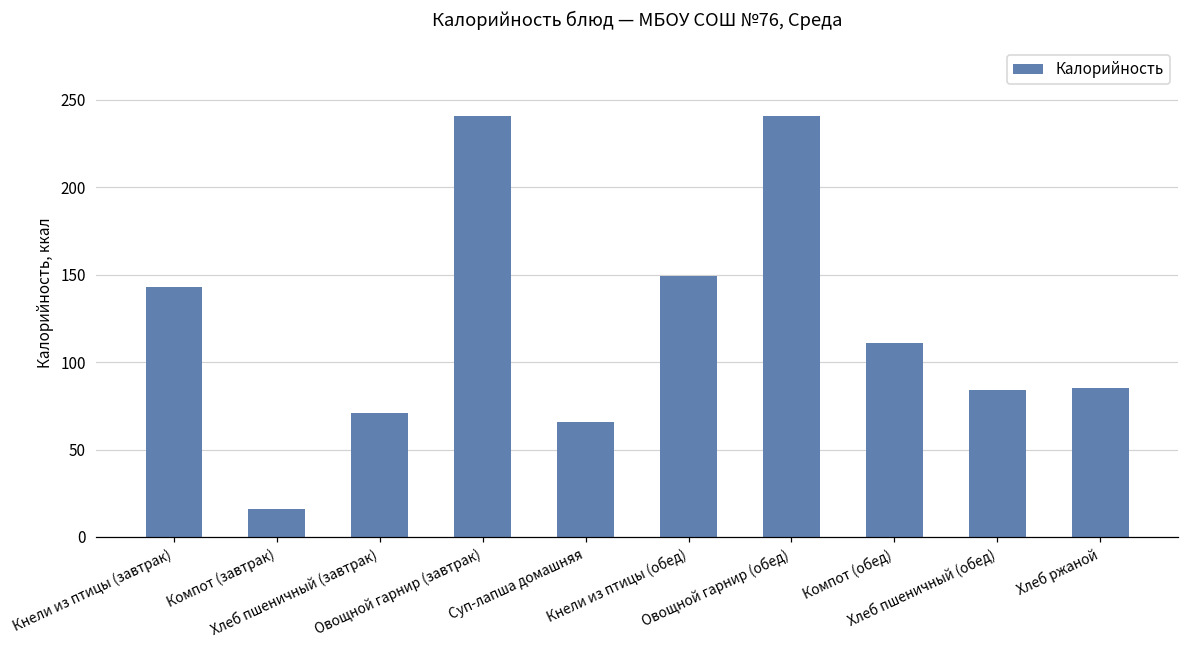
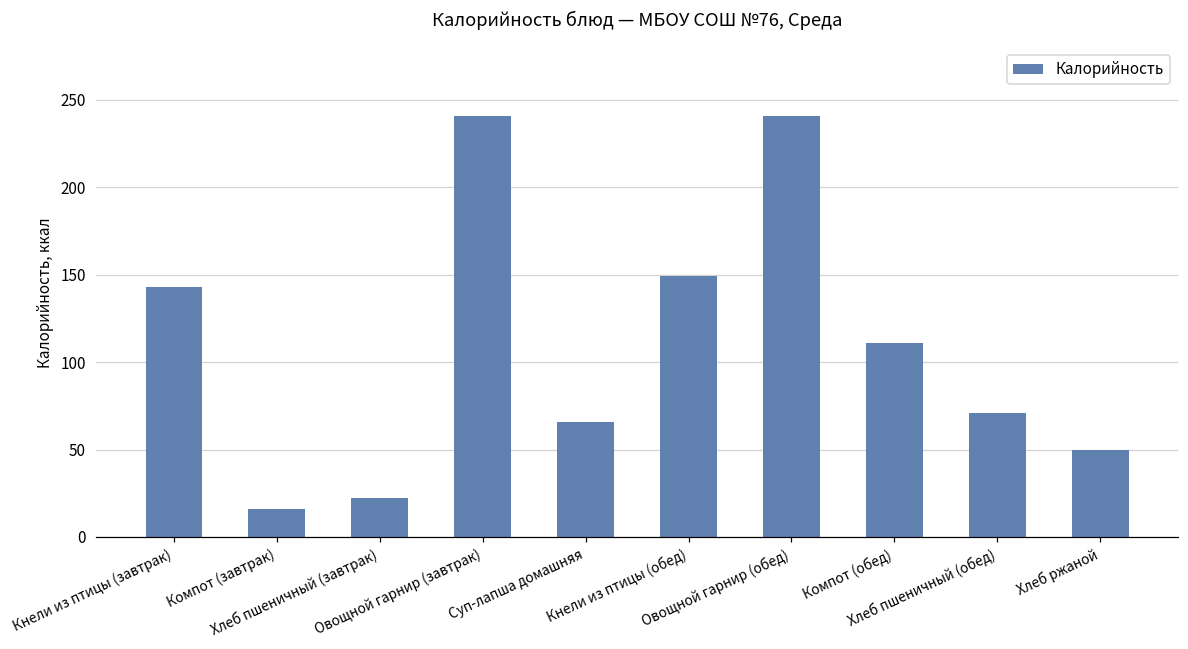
  {
    "Кнели из птицы (завтрак)": 143,
    "Компот (завтрак)": 16,
-   "Хлеб пшеничный (завтрак)": 71,
+   "Хлеб пшеничный (завтрак)": 22,
    "Овощной гарнир (завтрак)": 241,
    "Суп-лапша домашняя": 66,
    "Кнели из птицы (обед)": 149,
    "Овощной гарнир (обед)": 241,
    "Компот (обед)": 111,
-   "Хлеб пшеничный (обед)": 84,
-   "Хлеб ржаной": 85
+   "Хлеб пшеничный (обед)": 71,
+   "Хлеб ржаной": 50
  }
